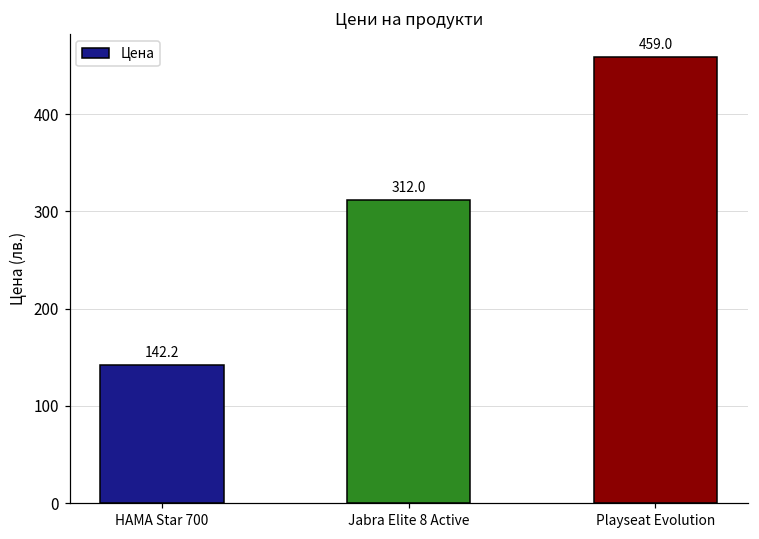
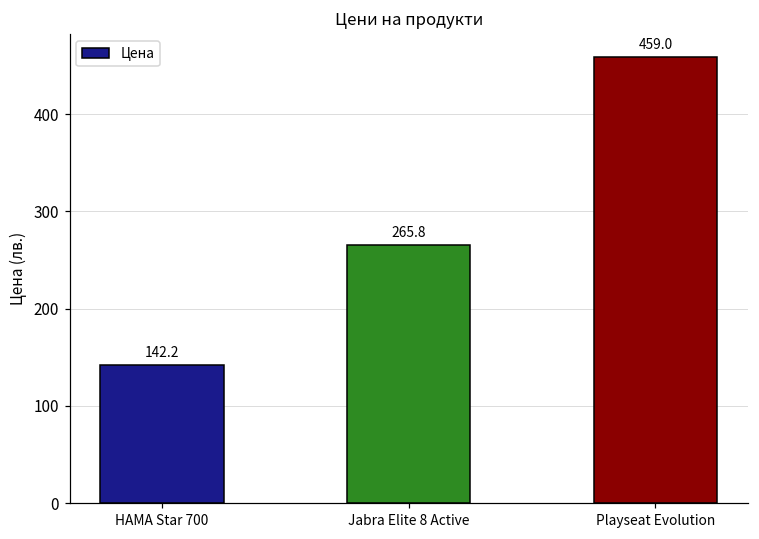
  {
    "HAMA Star 700": 142.2,
-   "Jabra Elite 8 Active": 312.0,
+   "Jabra Elite 8 Active": 265.8,
    "Playseat Evolution": 459.0
  }
